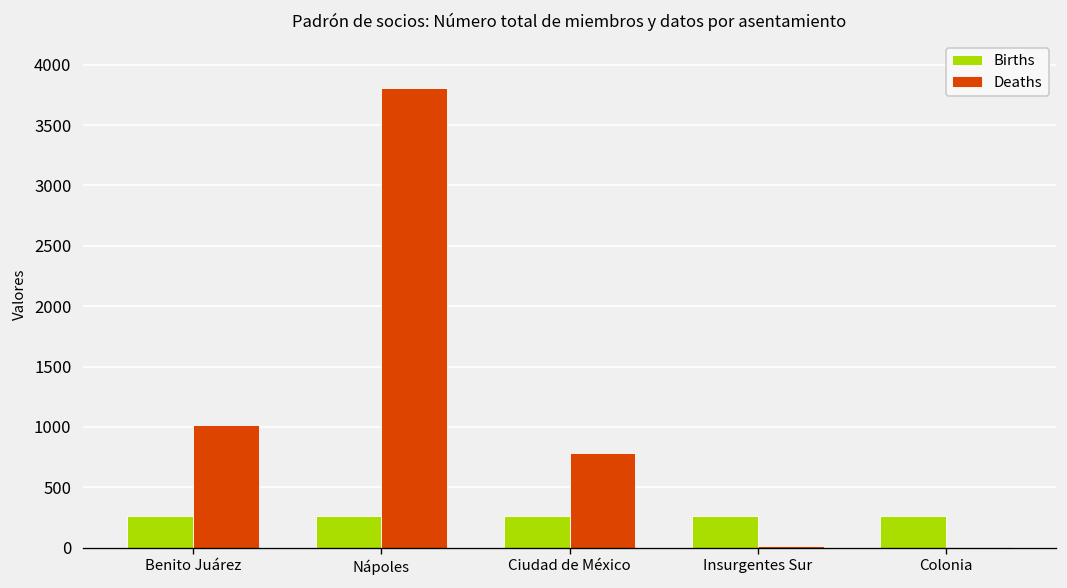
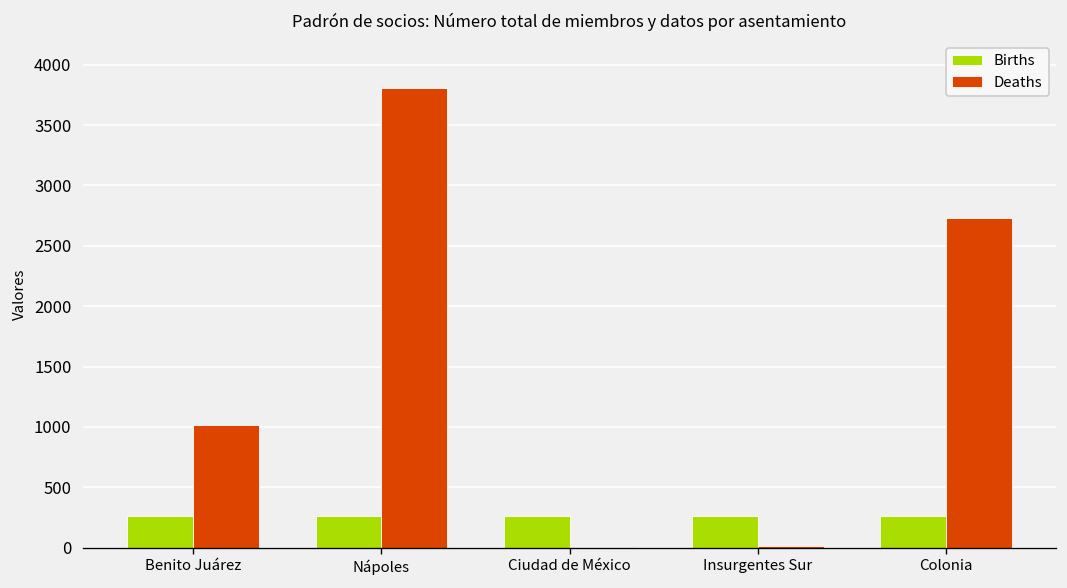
  {
    "Births": {
      "Benito Juárez": 260,
      "Nápoles": 260,
      "Ciudad de México": 260,
      "Insurgentes Sur": 260,
      "Colonia": 260
    },
    "Deaths": {
      "Benito Juárez": 1020,
      "Nápoles": 3810,
-     "Ciudad de México": 780,
-     "Colonia": 0
+     "Ciudad de México": 10,
+     "Colonia": 2730
    }
  }
